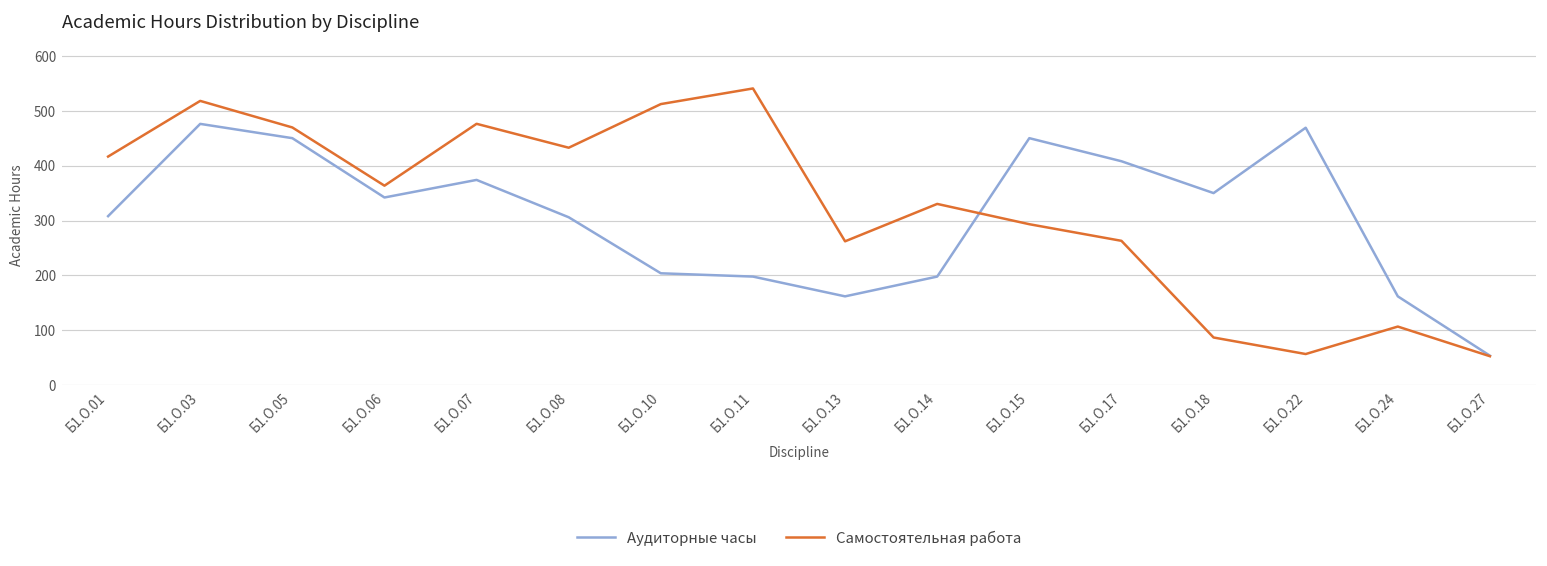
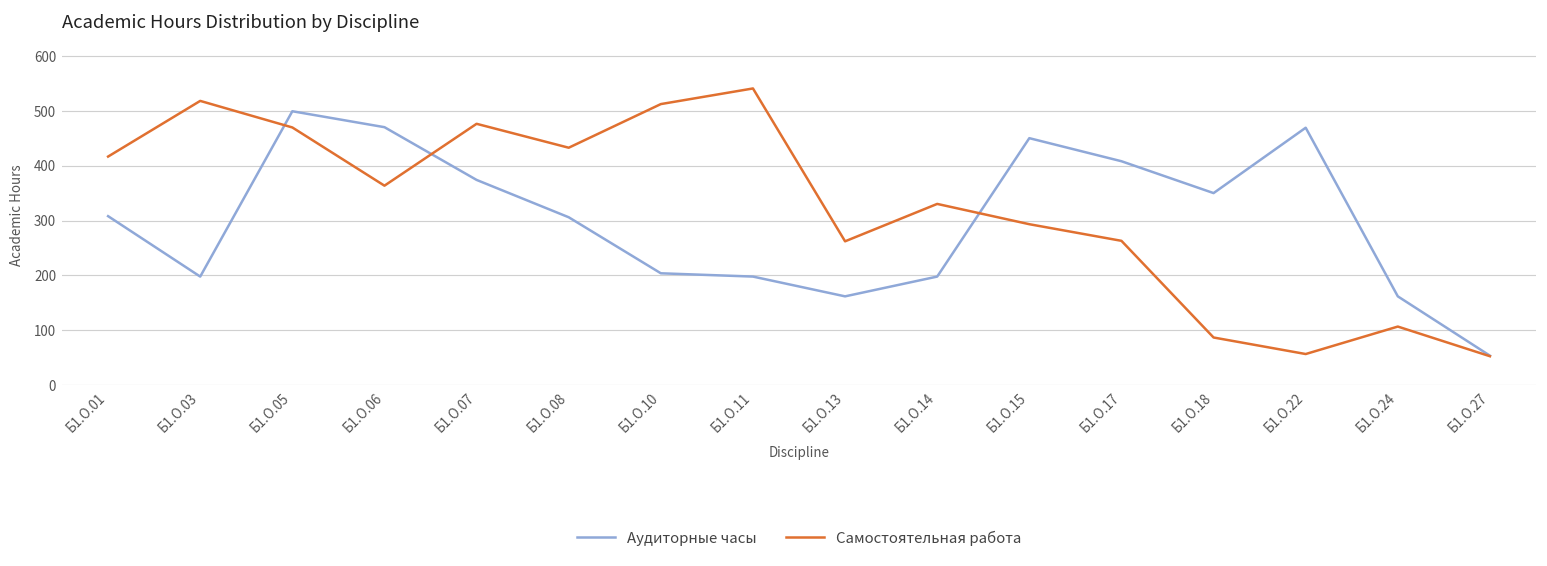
  {
    "Аудиторные часы": {
      "Б1.О.01": 310,
-     "Б1.О.03": 480,
-     "Б1.О.05": 450,
-     "Б1.О.06": 340,
+     "Б1.О.03": 200,
+     "Б1.О.05": 500,
+     "Б1.О.06": 470,
      "Б1.О.07": 370,
      "Б1.О.08": 310,
      "Б1.О.10": 200,
      "Б1.О.11": 200,
      "Б1.О.13": 160,
      "Б1.О.14": 200,
      "Б1.О.15": 450,
      "Б1.О.17": 410,
      "Б1.О.18": 350,
      "Б1.О.22": 470,
      "Б1.О.24": 160
    },
    "Самостоятельная работа": {
      "Б1.О.01": 420,
      "Б1.О.03": 520,
      "Б1.О.05": 470,
      "Б1.О.06": 360,
      "Б1.О.07": 480,
      "Б1.О.08": 430,
      "Б1.О.10": 510,
      "Б1.О.11": 540,
      "Б1.О.13": 260,
      "Б1.О.14": 330,
      "Б1.О.15": 290,
      "Б1.О.17": 260,
      "Б1.О.18": 90,
      "Б1.О.22": 60,
      "Б1.О.24": 110
    }
  }
